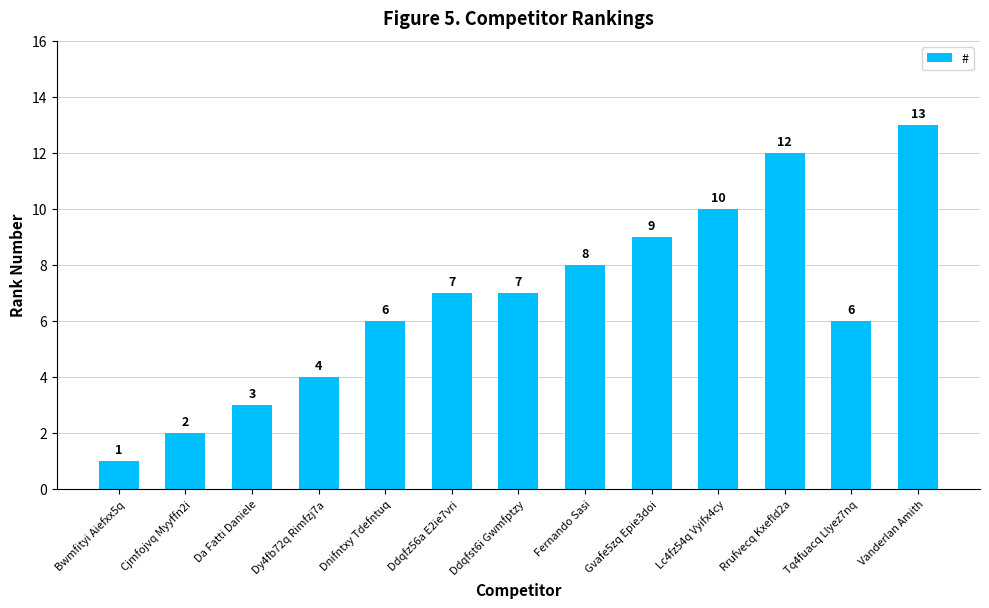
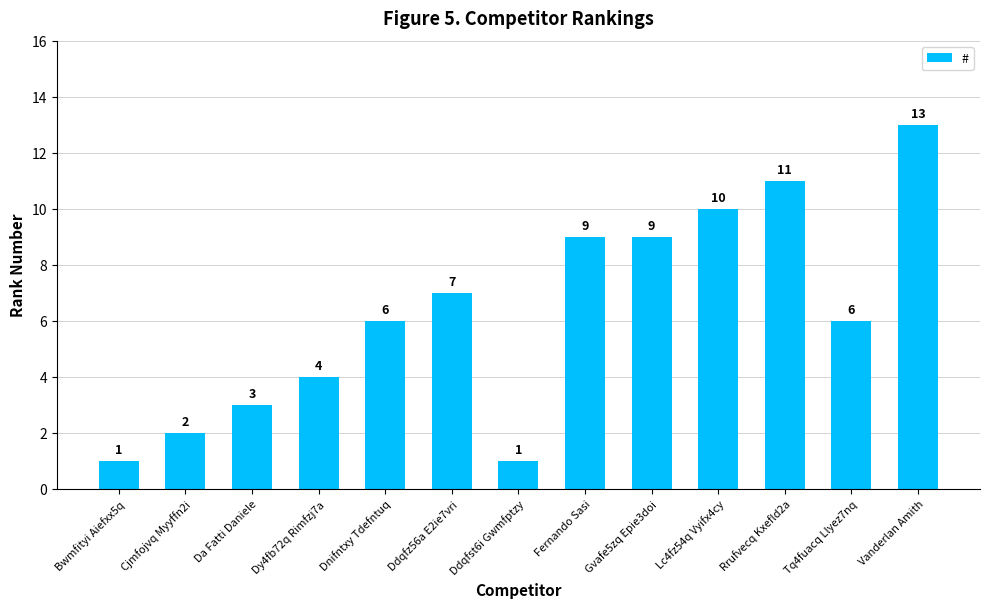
  {
    "Bwmfityi Aiefxx5q": 1,
    "Cjmfojvq Myyffn2i": 2,
    "Da Fatti Daniele": 3,
    "Dy4fb72q Rimfzj7a": 4,
    "Dnifntxy Tdefntuq": 6,
    "Ddqfz56a E2ie7vri": 7,
-   "Ddqfst6i Gwmfptzy": 7,
-   "Fernando Sasi": 8,
+   "Ddqfst6i Gwmfptzy": 1,
+   "Fernando Sasi": 9,
    "Gvafe5zq Epie3doi": 9,
    "Lc4fz54q Vyifx4cy": 10,
-   "Rrufvecq Kxefld2a": 12,
+   "Rrufvecq Kxefld2a": 11,
    "Tq4fuacq Llyez7nq": 6,
    "Vanderlan Amith": 13
  }
